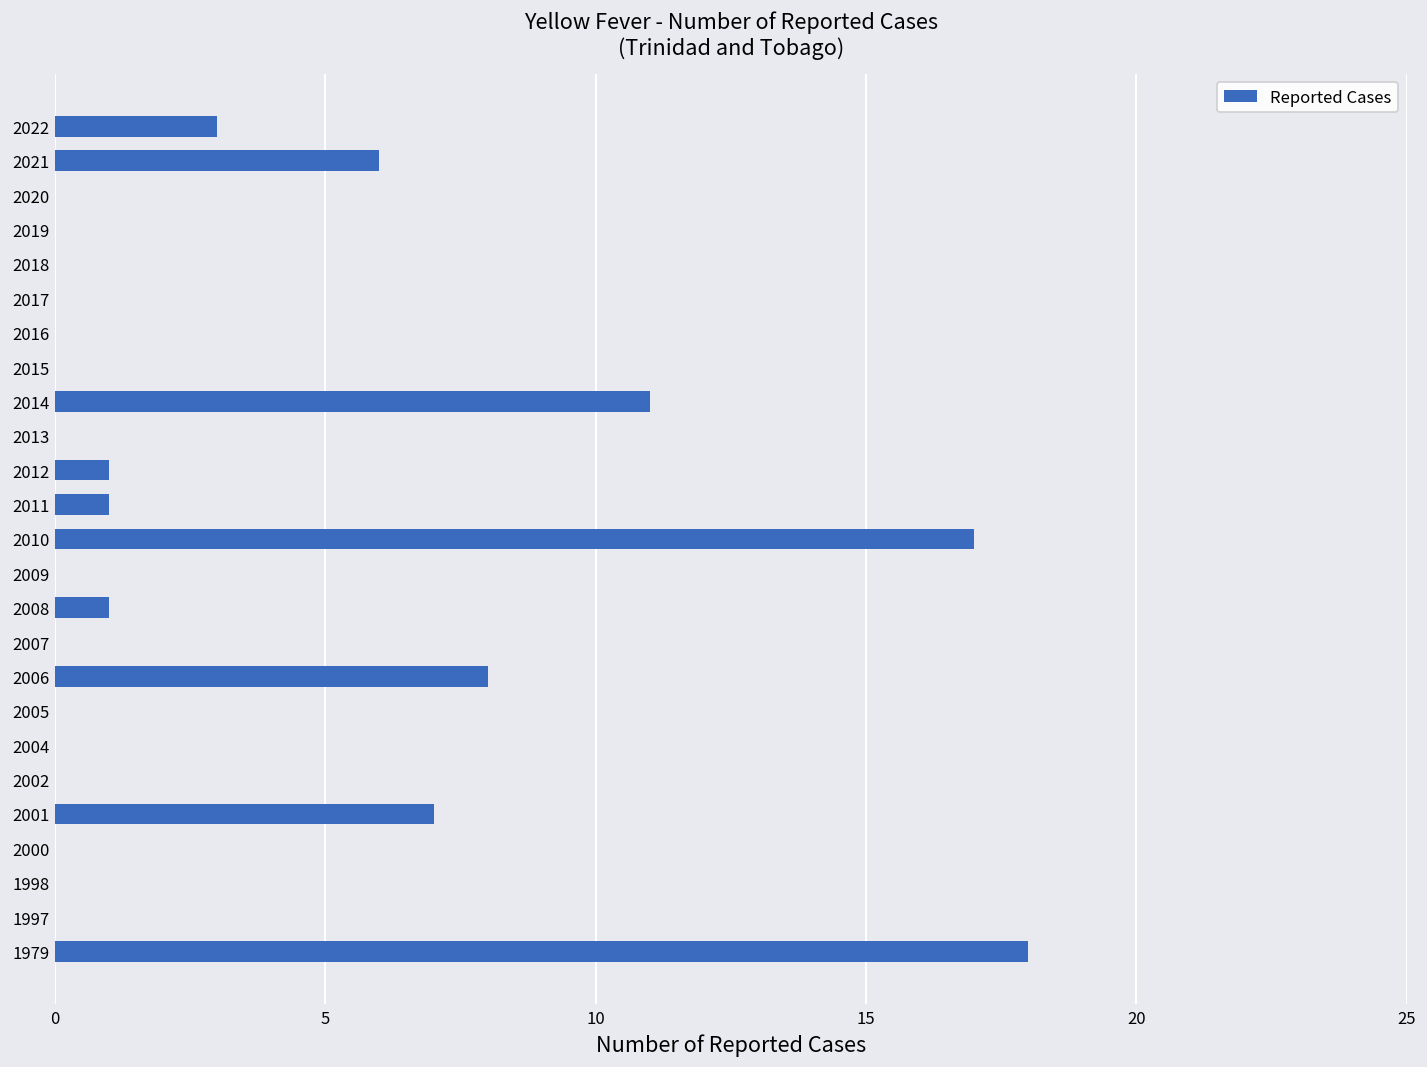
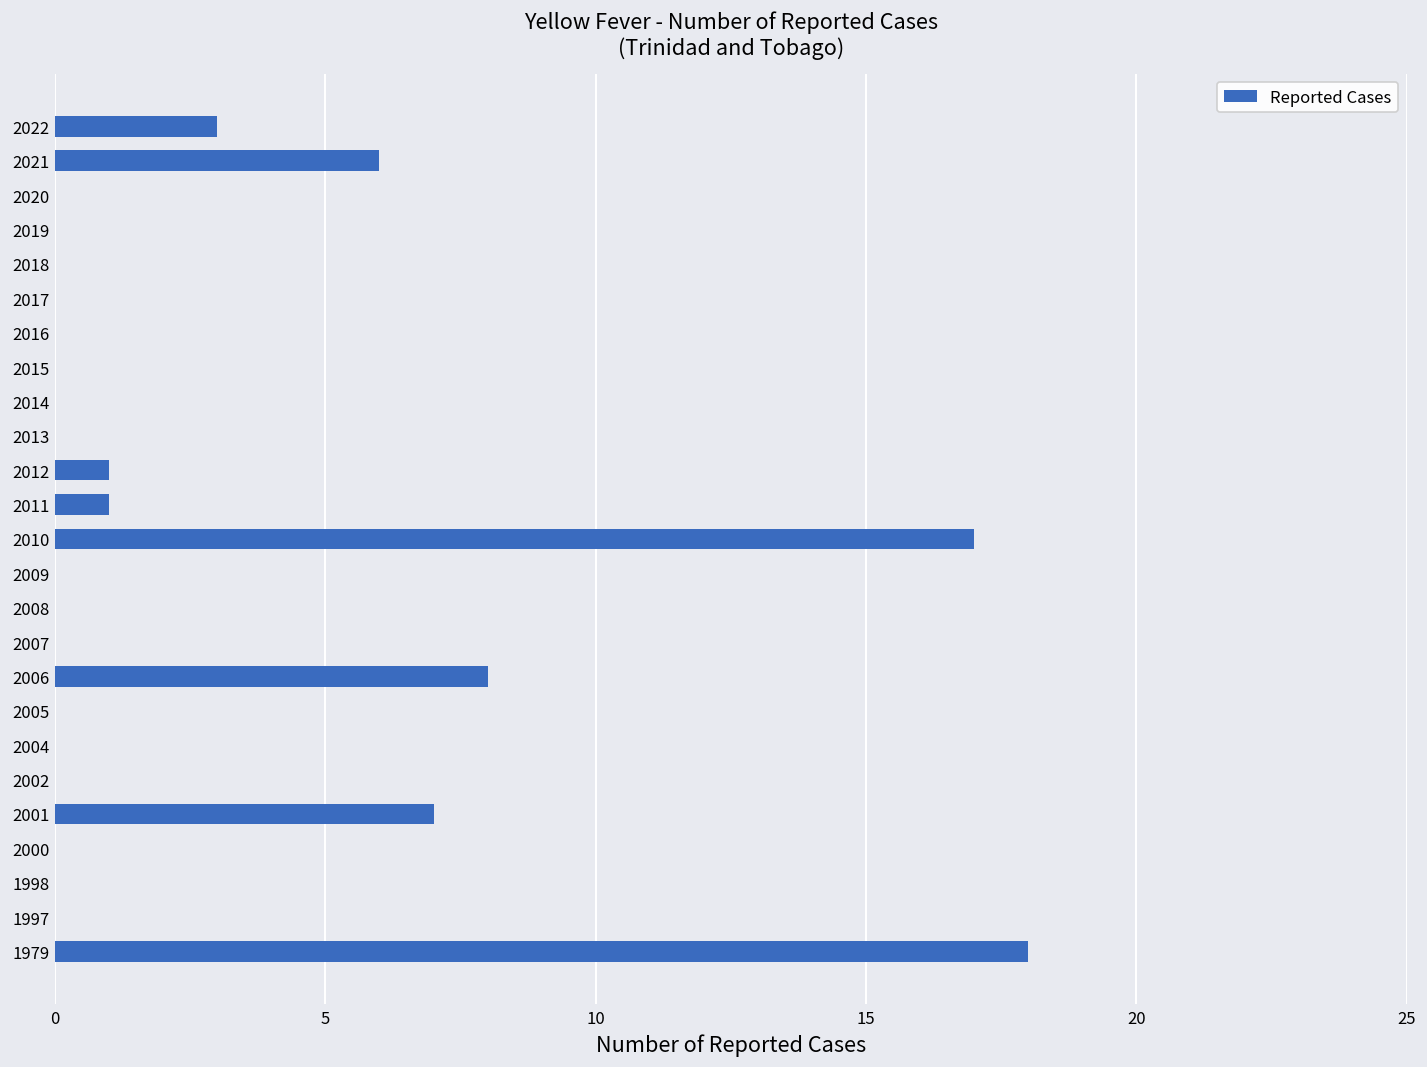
  {
    "2022": 3,
    "2021": 6,
    "2020": 0,
    "2019": 0,
    "2018": 0,
    "2017": 0,
    "2016": 0,
    "2015": 0,
-   "2014": 11,
+   "2014": 0,
    "2013": 0,
    "2012": 1,
    "2011": 1,
    "2010": 17,
    "2009": 0,
-   "2008": 1,
+   "2008": 0,
    "2007": 0,
    "2006": 8,
    "2005": 0,
    "2004": 0,
    "2002": 0,
    "2001": 7,
    "2000": 0,
    "1998": 0,
    "1997": 0,
    "1979": 18
  }
